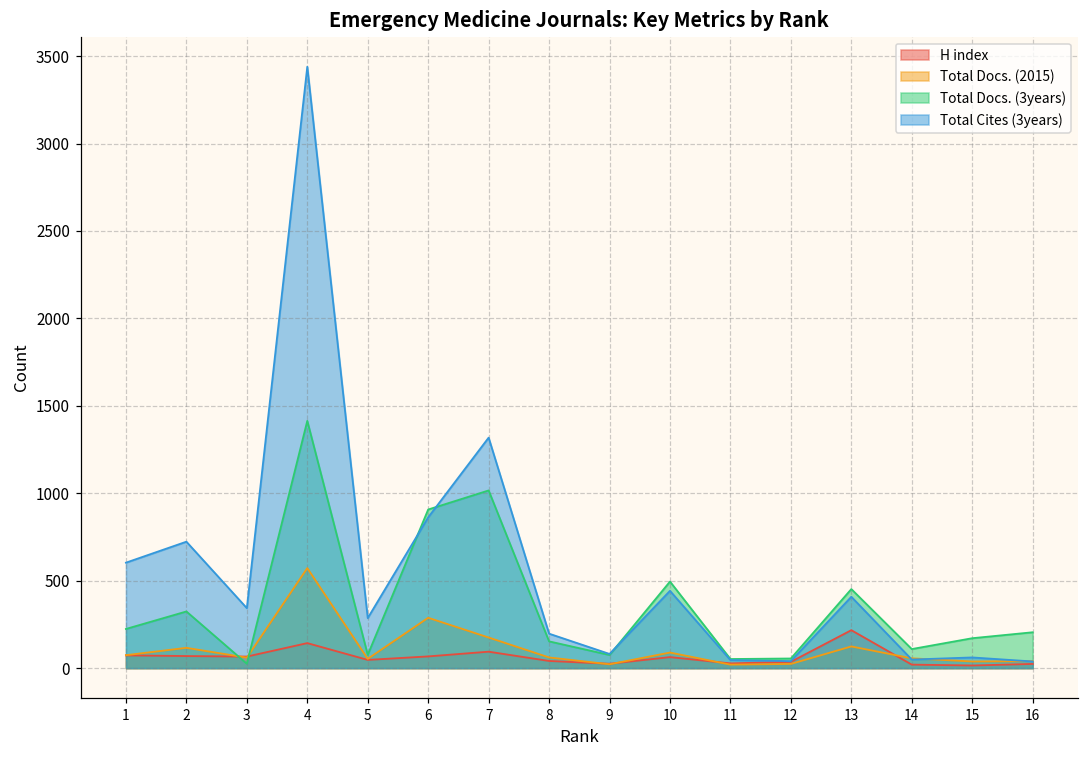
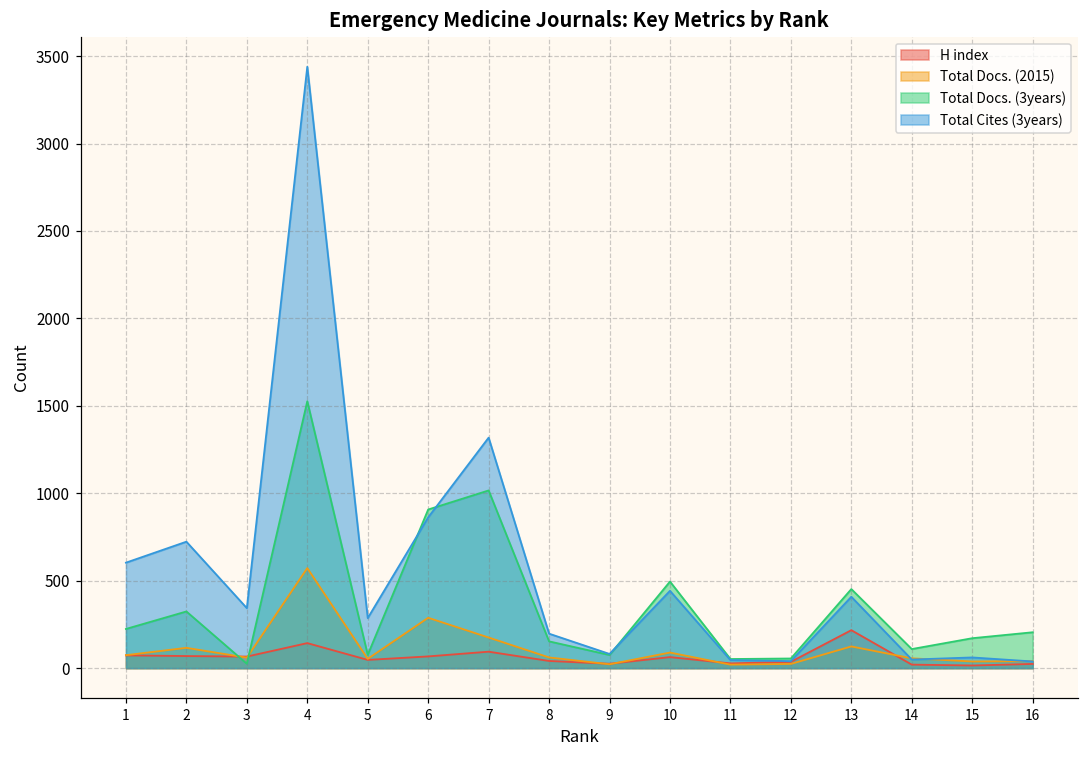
  {
    "H index": {
      "2": 70,
      "4": 140,
      "6": 70,
      "7": 90,
      "8": 40,
      "10": 60,
      "13": 220,
      "14": 20,
      "15": 20
    },
    "Total Docs. (2015)": {
      "2": 120,
      "4": 570,
      "6": 290,
      "7": 180,
      "8": 60,
      "10": 90,
      "13": 120,
      "15": 40
    },
    "Total Docs. (3years)": {
      "1": 220,
      "2": 320,
      "3": 30,
-     "4": 1410,
+     "4": 1530,
      "5": 80,
      "6": 910,
      "7": 1020,
      "8": 150,
      "10": 500,
      "13": 450,
      "14": 110,
      "15": 170,
      "16": 210
    },
    "Total Cites (3years)": {
      "1": 600,
      "2": 720,
      "3": 340,
      "4": 3440,
      "5": 290,
      "6": 860,
      "7": 1320,
      "8": 200,
      "10": 440,
      "13": 410,
      "15": 60
    }
  }
